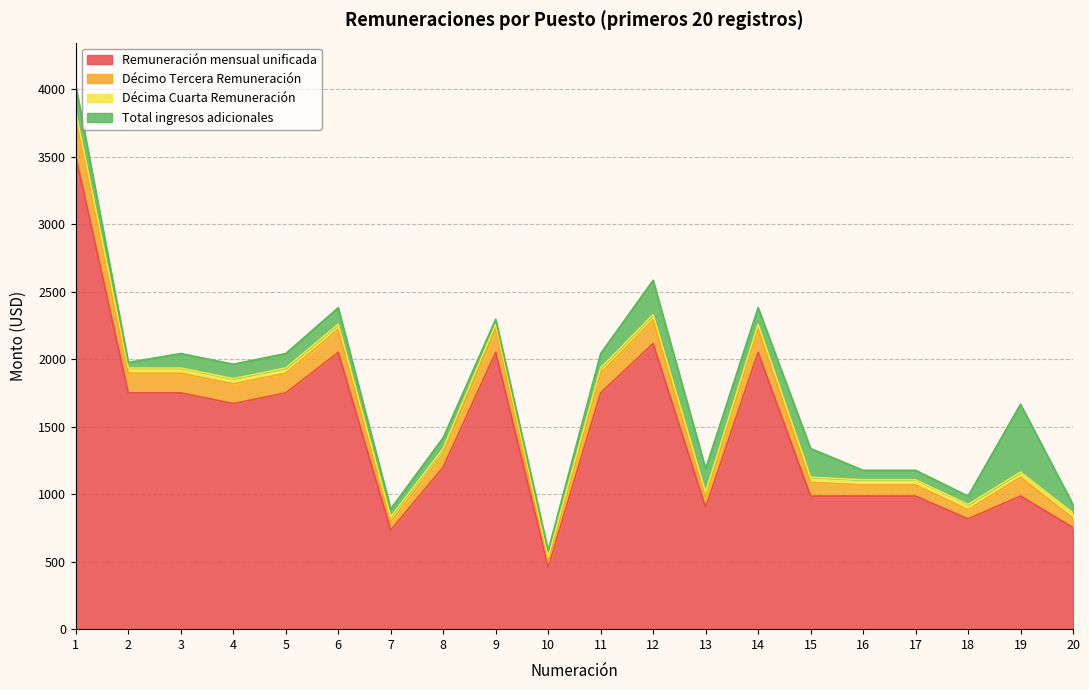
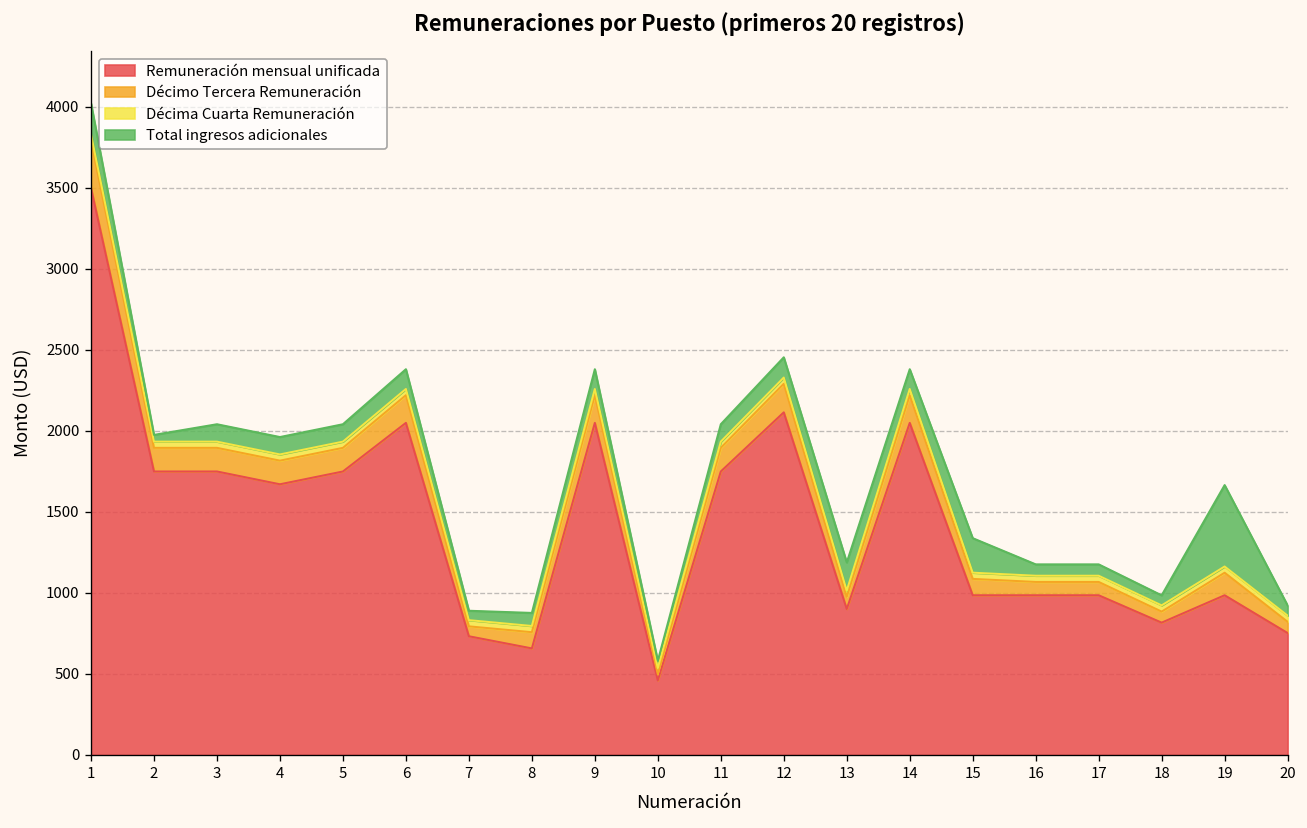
  {
    "Remuneración mensual unificada": {
      "1": 3500,
      "2": 1750,
      "3": 1750,
      "4": 1670,
      "5": 1750,
      "6": 2050,
      "7": 730,
-     "8": 1200,
+     "8": 660,
      "9": 2050,
      "10": 460,
      "11": 1750,
      "12": 2120,
      "13": 900,
      "14": 2050,
      "15": 990,
      "16": 990,
      "17": 990,
      "18": 820,
      "19": 990,
      "20": 750
    },
    "Décimo Tercera Remuneración": {
      "1": 290,
      "2": 150,
      "3": 150,
      "4": 150,
      "5": 150,
      "6": 170,
      "7": 60,
      "8": 100,
      "9": 170,
      "10": 40,
      "11": 150,
      "12": 180,
      "13": 80,
      "14": 170,
      "15": 100,
      "16": 80,
      "17": 80,
      "18": 70,
      "19": 140,
      "20": 70
    },
    "Décima Cuarta Remuneración": {
      "1": 40,
      "2": 40,
      "3": 40,
      "4": 40,
      "5": 40,
      "6": 40,
      "7": 40,
      "8": 40,
      "9": 40,
      "10": 40,
      "11": 40,
      "12": 40,
      "13": 40,
      "14": 40,
      "15": 40,
      "16": 40,
      "17": 40,
      "18": 40,
      "19": 40,
      "20": 40
    },
    "Total ingresos adicionales": {
      "1": 190,
      "2": 40,
      "3": 110,
      "4": 110,
      "5": 110,
      "6": 120,
      "7": 60,
      "8": 80,
-     "9": 40,
+     "9": 120,
      "10": 40,
      "11": 110,
-     "12": 250,
+     "12": 130,
      "13": 170,
      "14": 120,
      "15": 210,
      "16": 70,
      "17": 70,
      "18": 60,
      "19": 500,
      "20": 60
    }
  }
